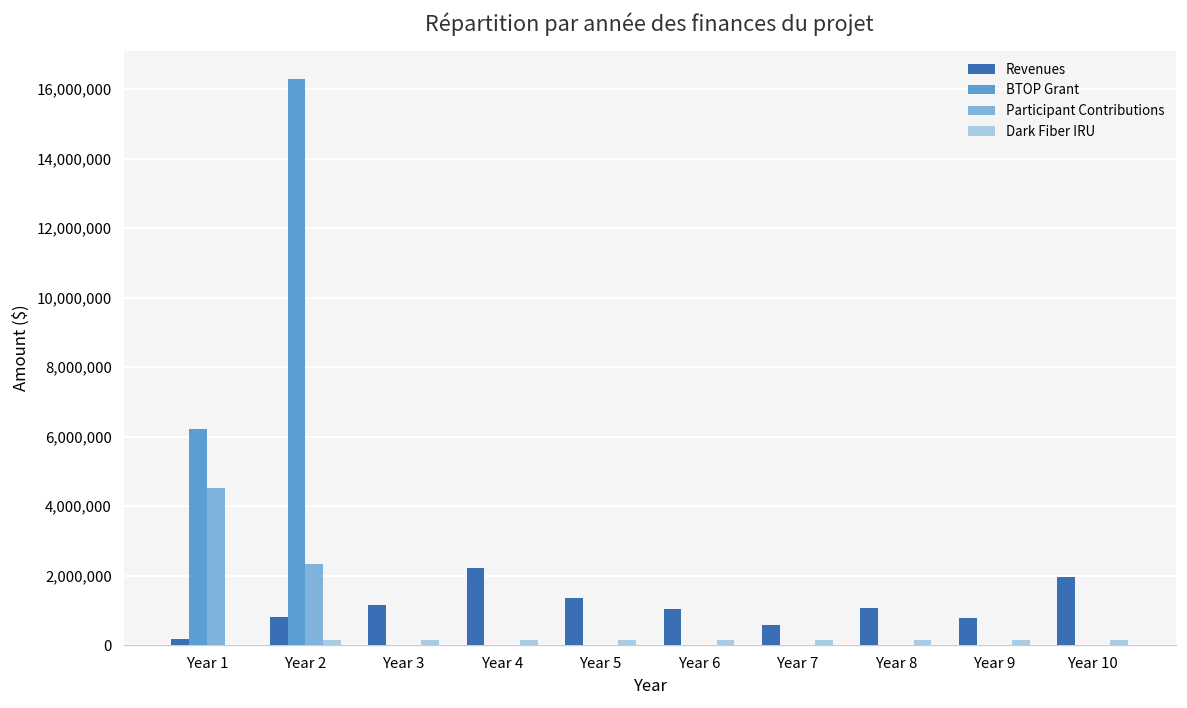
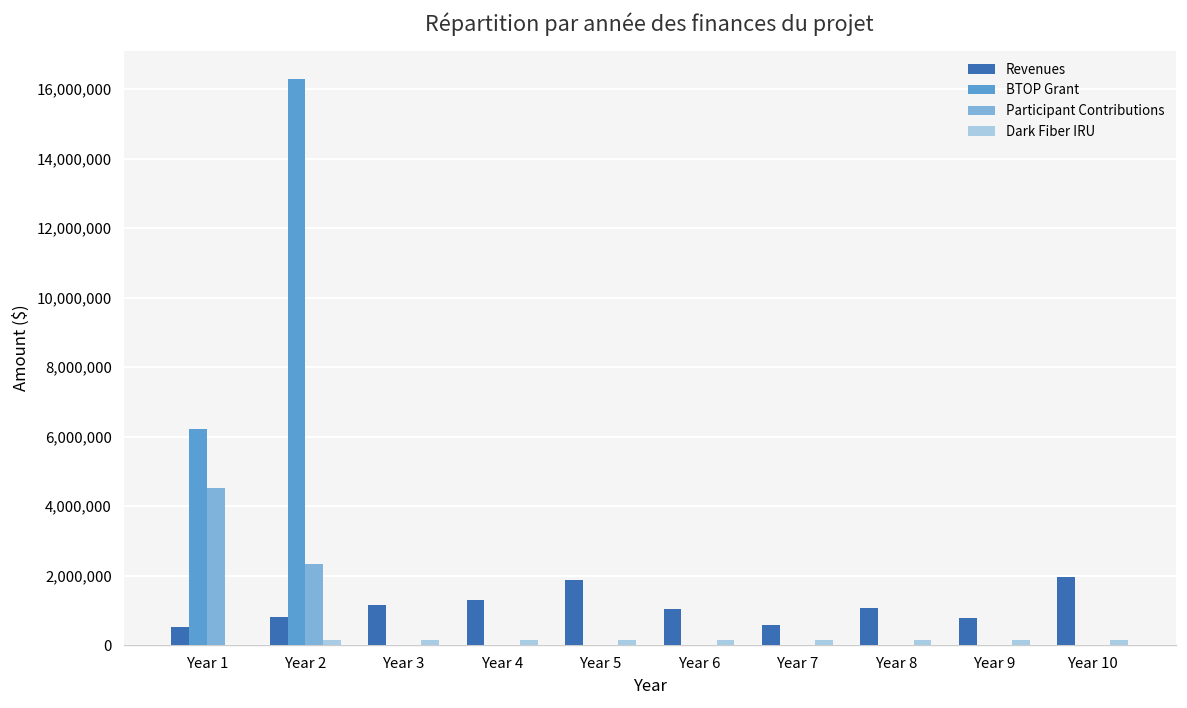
  {
    "Revenues": {
-     "Year 1": "200,000",
+     "Year 1": "500,000",
      "Year 2": "800,000",
      "Year 3": "1,200,000",
-     "Year 4": "2,200,000",
-     "Year 5": "1,400,000",
+     "Year 4": "1,300,000",
+     "Year 5": "1,900,000",
      "Year 6": "1,100,000",
      "Year 7": "600,000",
      "Year 8": "1,100,000",
      "Year 9": "800,000",
      "Year 10": "2,000,000"
    }
  }
